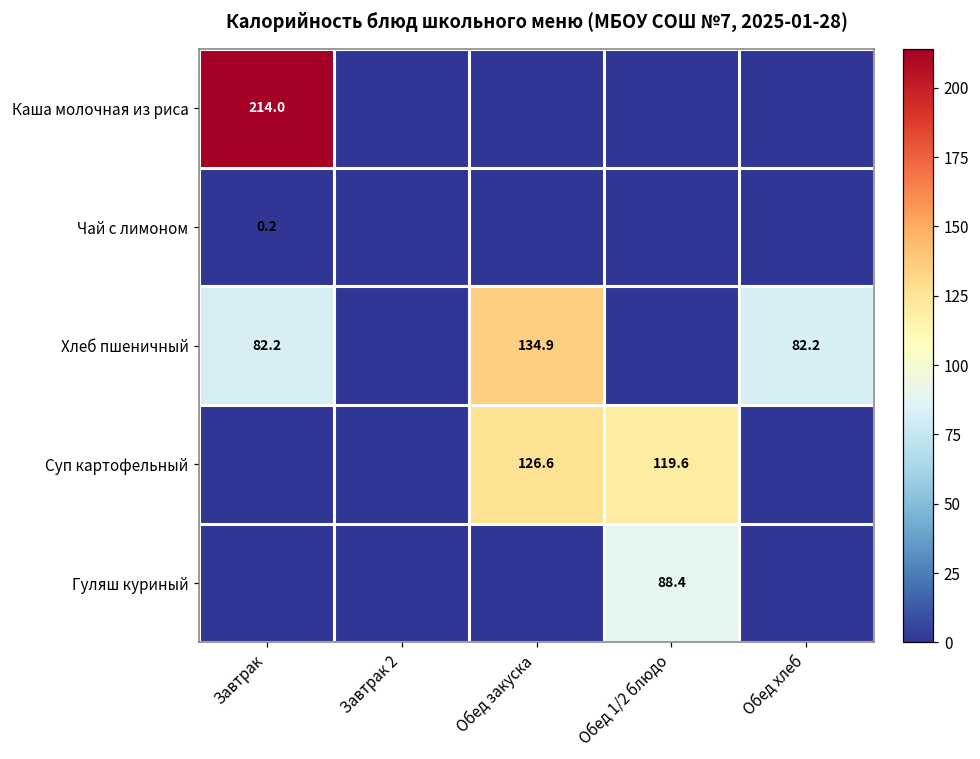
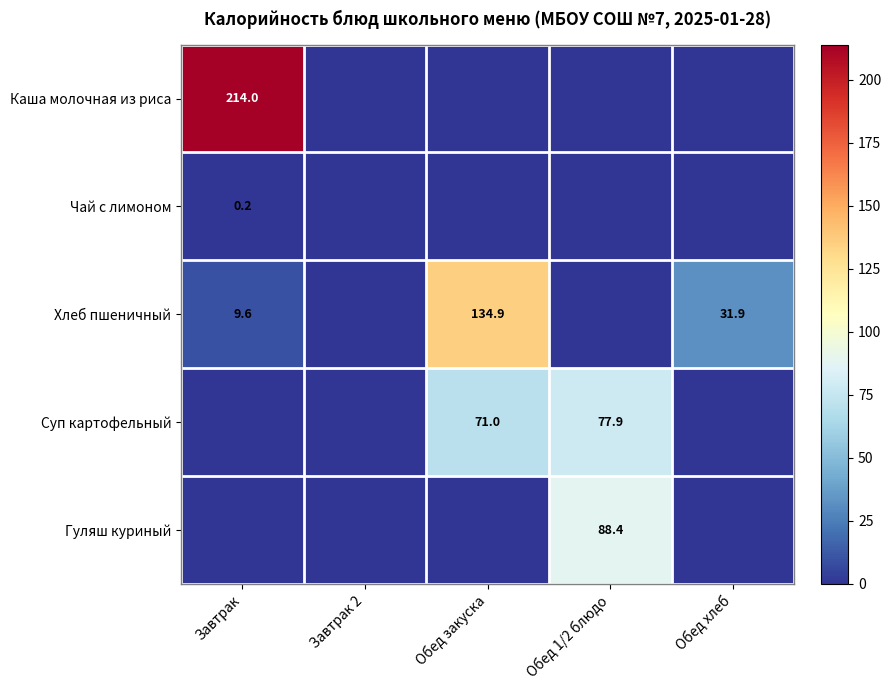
  {
    "Каша молочная из риса": {
      "Завтрак": 214.0
    },
    "Чай с лимоном": {
      "Завтрак": 0.2
    },
    "Хлеб пшеничный": {
-     "Завтрак": 82.2,
+     "Завтрак": 9.6,
      "Обед закуска": 134.9,
-     "Обед хлеб": 82.2
+     "Обед хлеб": 31.9
    },
    "Суп картофельный": {
-     "Обед закуска": 126.6,
-     "Обед 1/2 блюдо": 119.6
+     "Обед закуска": 71.0,
+     "Обед 1/2 блюдо": 77.9
    },
    "Гуляш куриный": {
      "Обед 1/2 блюдо": 88.4
    }
  }
